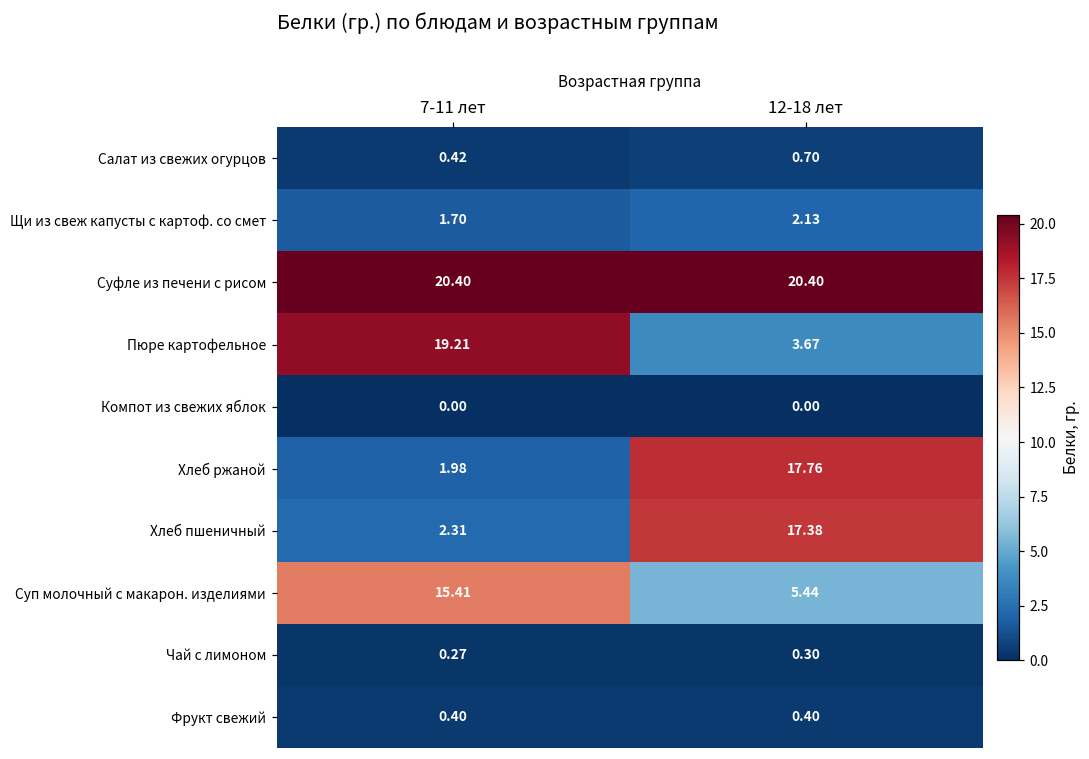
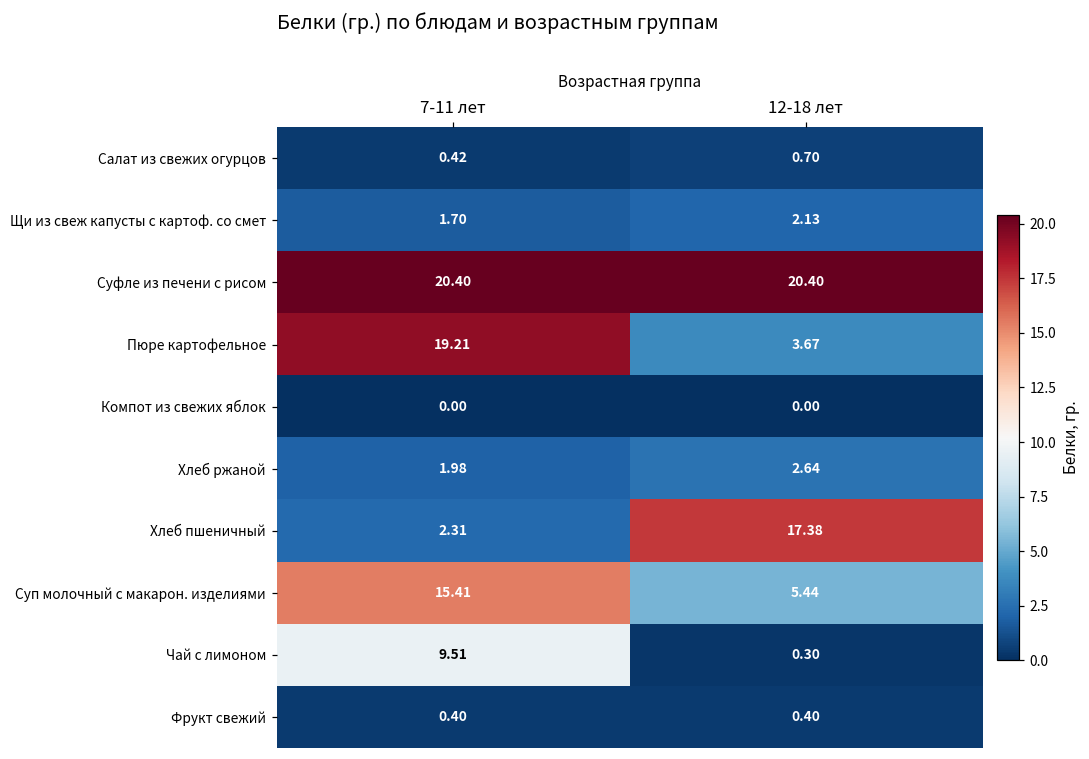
  {
    "Салат из свежих огурцов": {
      "7-11 лет": 0.42,
      "12-18 лет": 0.70
    },
    "Щи из свеж капусты с картоф. со смет": {
      "7-11 лет": 1.70,
      "12-18 лет": 2.13
    },
    "Суфле из печени с рисом": {
      "7-11 лет": 20.40,
      "12-18 лет": 20.40
    },
    "Пюре картофельное": {
      "7-11 лет": 19.21,
      "12-18 лет": 3.67
    },
    "Компот из свежих яблок": {
      "7-11 лет": 0.00,
      "12-18 лет": 0.00
    },
    "Хлеб ржаной": {
      "7-11 лет": 1.98,
-     "12-18 лет": 17.76
+     "12-18 лет": 2.64
    },
    "Хлеб пшеничный": {
      "7-11 лет": 2.31,
      "12-18 лет": 17.38
    },
    "Суп молочный с макарон. изделиями": {
      "7-11 лет": 15.41,
      "12-18 лет": 5.44
    },
    "Чай с лимоном": {
-     "7-11 лет": 0.27,
+     "7-11 лет": 9.51,
      "12-18 лет": 0.30
    },
    "Фрукт свежий": {
      "7-11 лет": 0.40,
      "12-18 лет": 0.40
    }
  }
